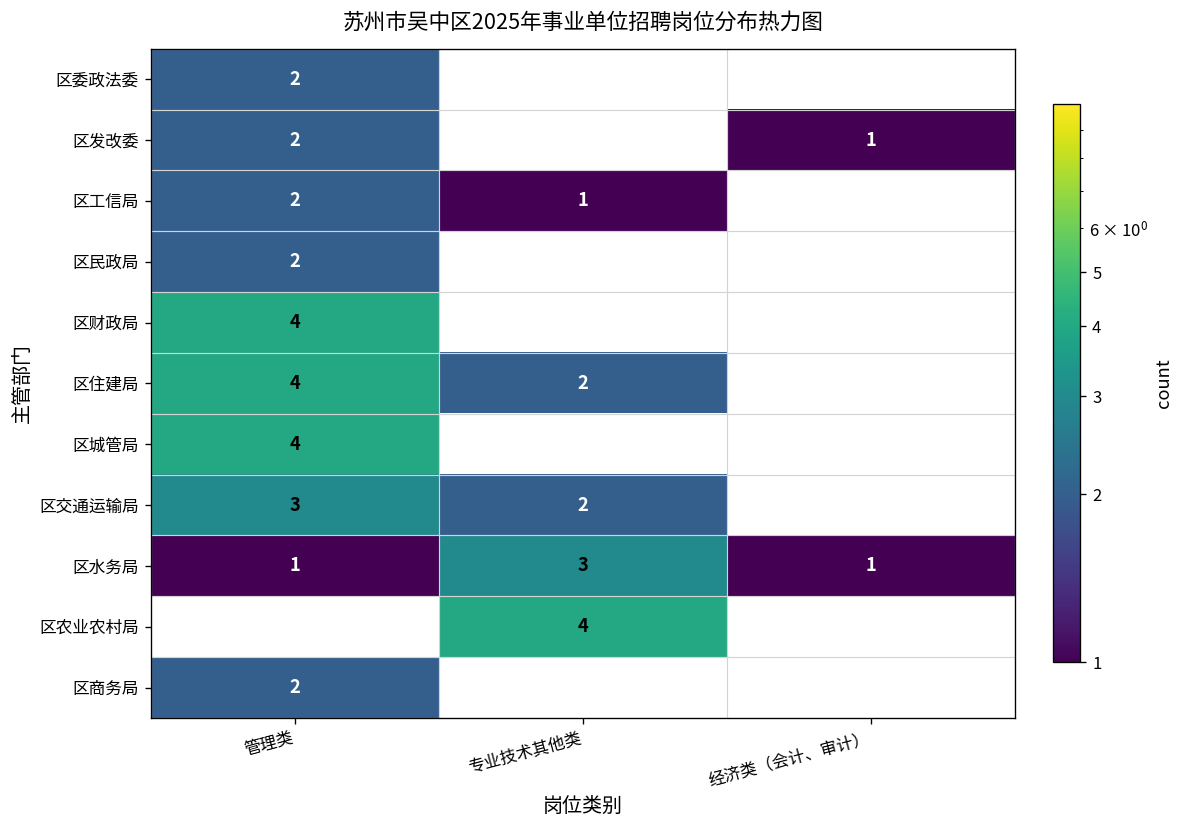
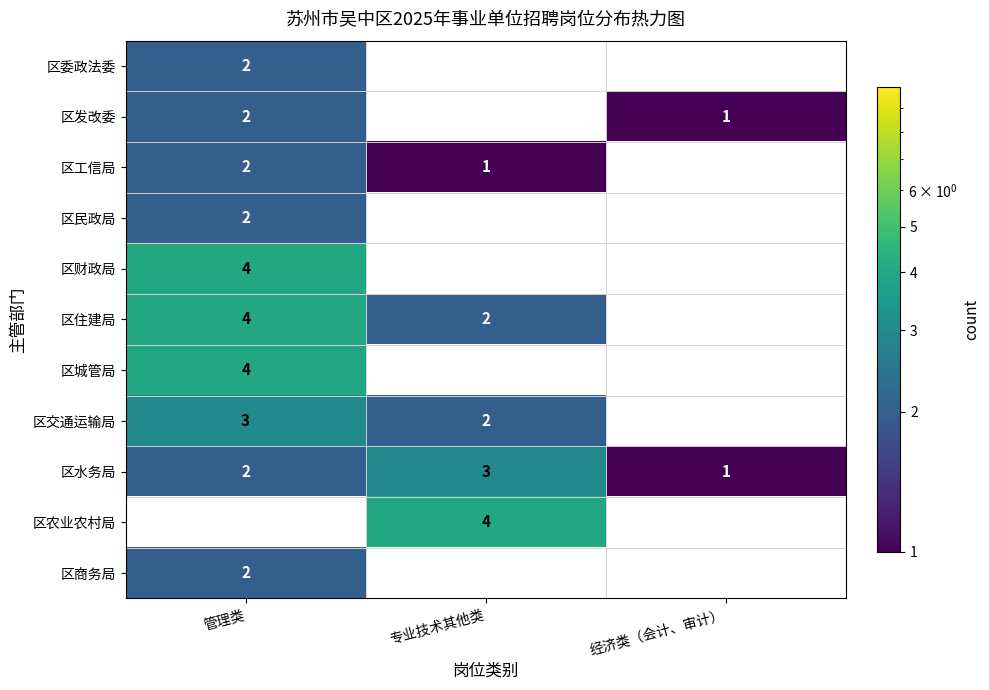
  {
    "区委政法委": {
      "管理类": 2
    },
    "区发改委": {
      "管理类": 2,
      "经济类（会计、审计）": 1
    },
    "区工信局": {
      "管理类": 2,
      "专业技术其他类": 1
    },
    "区民政局": {
      "管理类": 2
    },
    "区财政局": {
      "管理类": 4
    },
    "区住建局": {
      "管理类": 4,
      "专业技术其他类": 2
    },
    "区城管局": {
      "管理类": 4
    },
    "区交通运输局": {
      "管理类": 3,
      "专业技术其他类": 2
    },
    "区水务局": {
-     "管理类": 1,
+     "管理类": 2,
      "专业技术其他类": 3,
      "经济类（会计、审计）": 1
    },
    "区农业农村局": {
      "专业技术其他类": 4
    },
    "区商务局": {
      "管理类": 2
    }
  }
